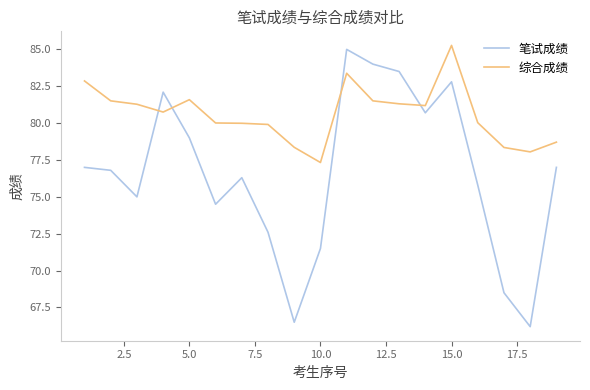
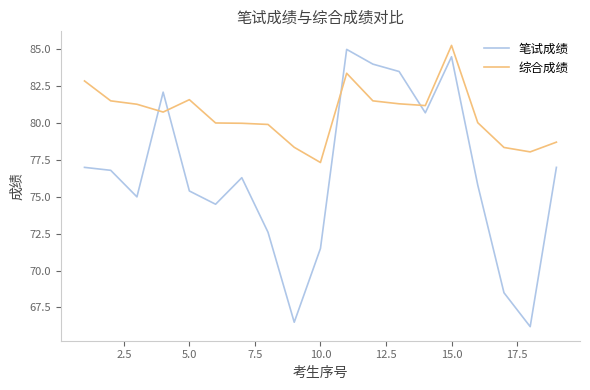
  {
    "笔试成绩": {
-     "5.0": 79.0,
+     "5.0": 75.4,
      "10.0": 71.5,
-     "15.0": 82.8
+     "15.0": 84.5
    },
    "综合成绩": {
      "5.0": 81.6,
      "10.0": 77.3,
      "15.0": 85.3
    }
  }
